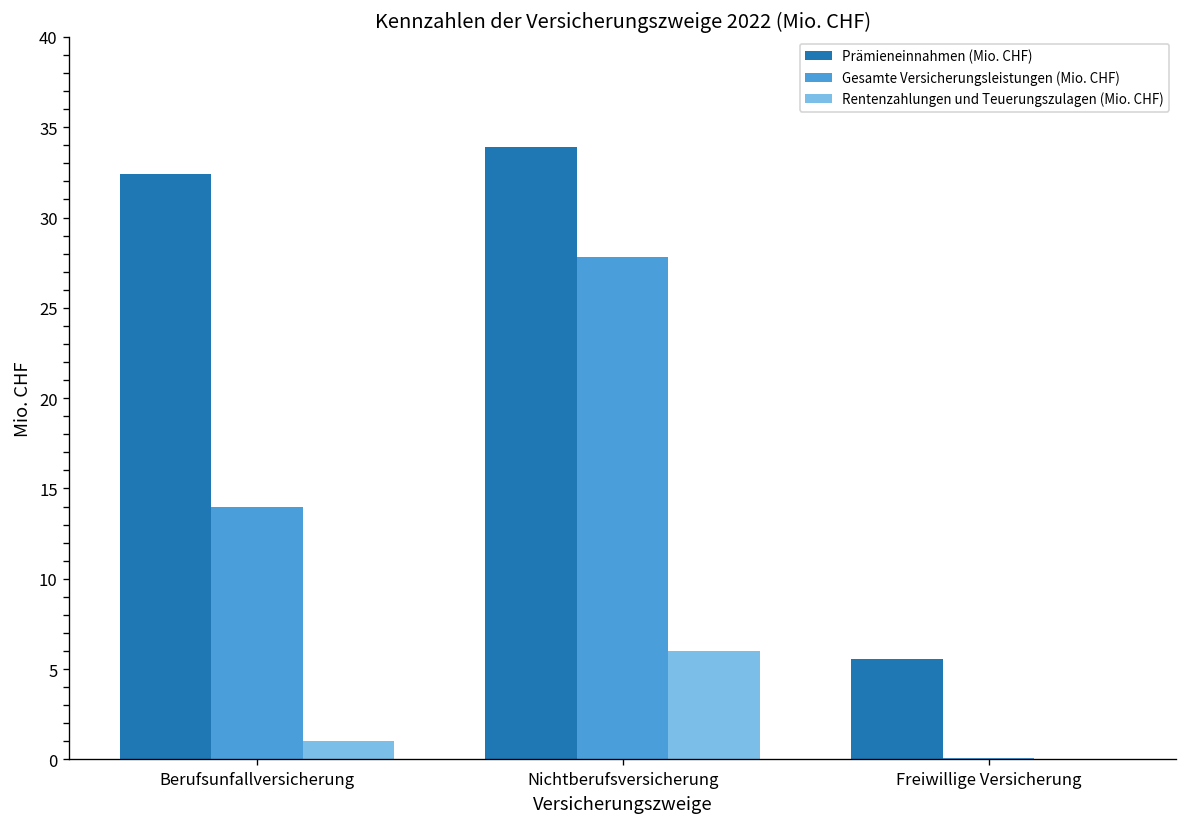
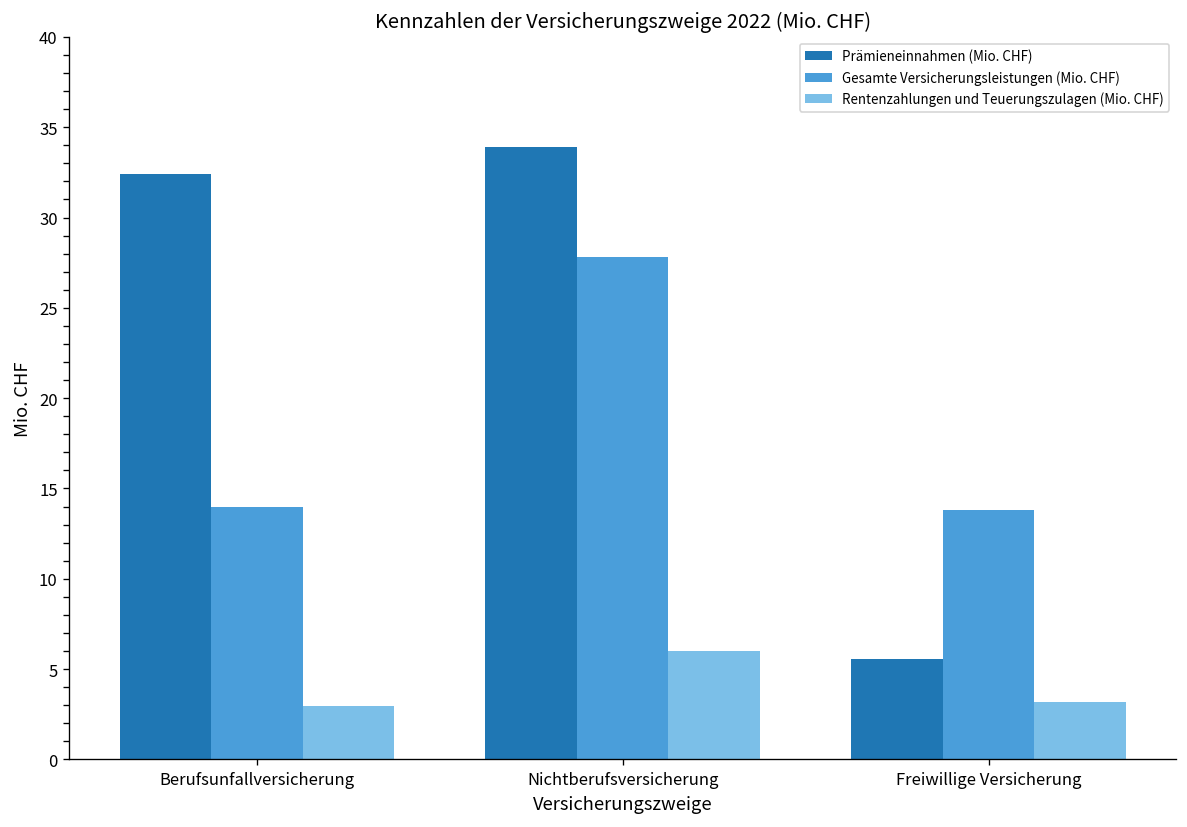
  {
    "Prämieneinnahmen (Mio. CHF)": {
      "Berufsunfallversicherung": 32.4,
      "Nichtberufsversicherung": 33.9,
      "Freiwillige Versicherung": 5.6
    },
    "Gesamte Versicherungsleistungen (Mio. CHF)": {
      "Berufsunfallversicherung": 14.0,
      "Nichtberufsversicherung": 27.8,
-     "Freiwillige Versicherung": 0.1
+     "Freiwillige Versicherung": 13.8
    },
    "Rentenzahlungen und Teuerungszulagen (Mio. CHF)": {
-     "Berufsunfallversicherung": 1.0,
+     "Berufsunfallversicherung": 3.0,
      "Nichtberufsversicherung": 6.0,
-     "Freiwillige Versicherung": 0.0
+     "Freiwillige Versicherung": 3.2
    }
  }
